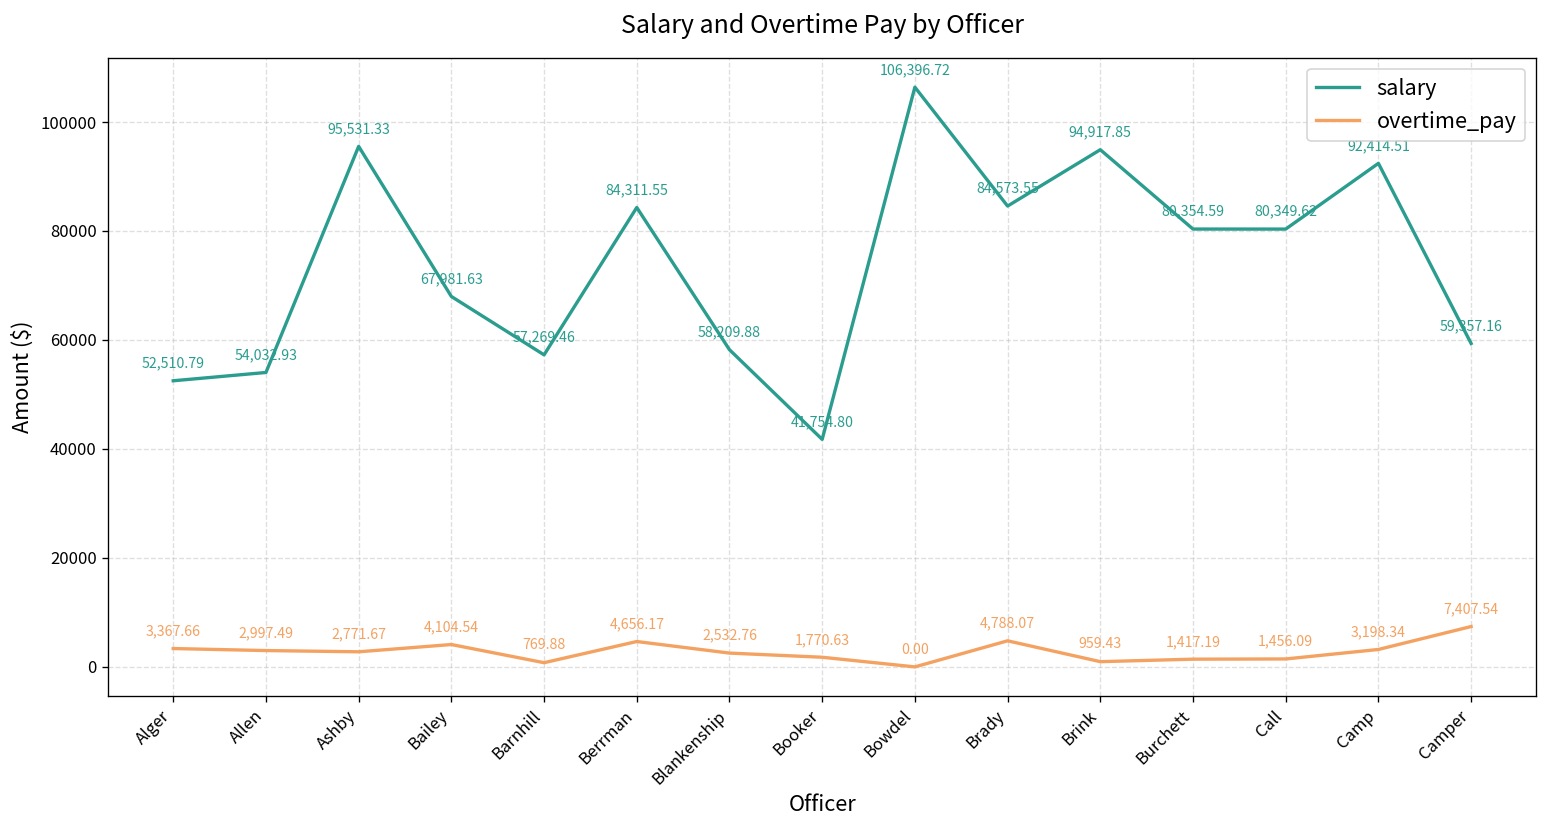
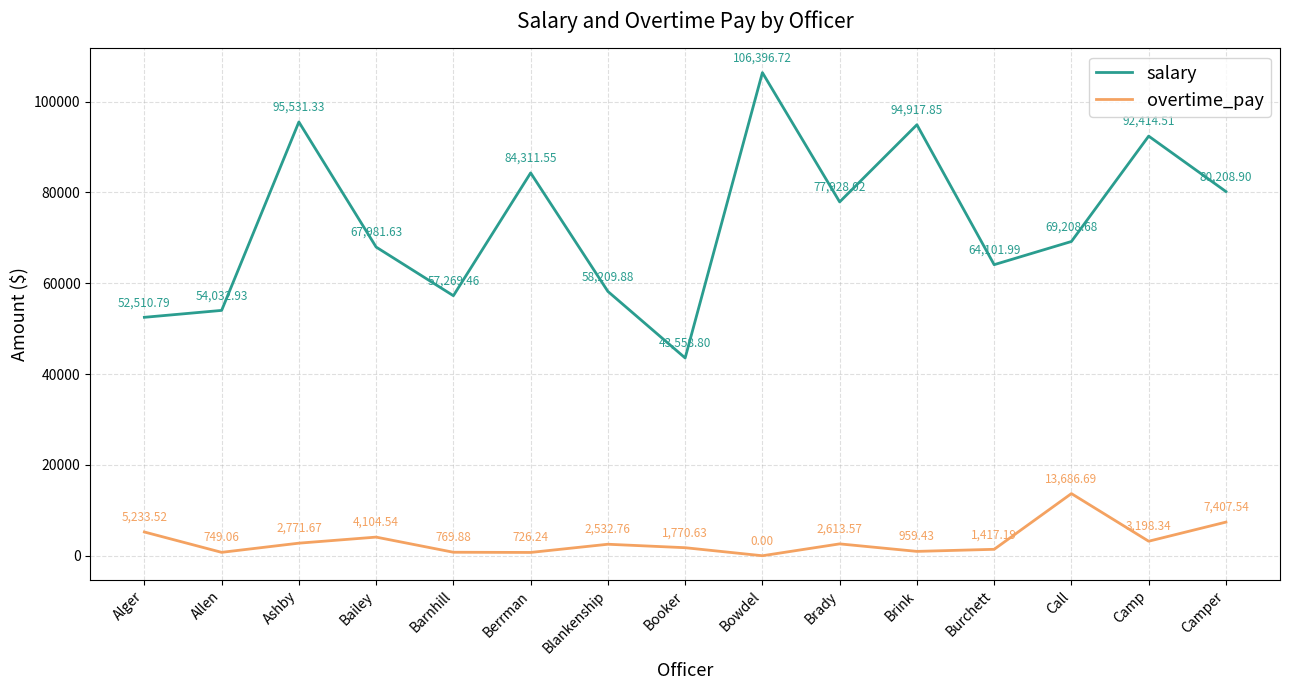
  {
    "salary": {
      "Alger": "52,510.79",
      "Allen": "54,032.93",
      "Ashby": "95,531.33",
      "Bailey": "67,981.63",
      "Barnhill": "57,269.46",
      "Berrman": "84,311.55",
      "Blankenship": "58,209.88",
-     "Booker": "41,754.80",
+     "Booker": "43,558.80",
      "Bowdel": "106,396.72",
-     "Brady": "84,573.55",
+     "Brady": "77,928.02",
      "Brink": "94,917.85",
-     "Burchett": "80,354.59",
-     "Call": "80,349.62",
-     "Camper": "59,357.16"
+     "Burchett": "64,101.99",
+     "Call": "69,208.68",
+     "Camper": "80,208.90"
    },
    "overtime_pay": {
-     "Alger": "3,367.66",
-     "Allen": "2,997.49",
+     "Alger": "5,233.52",
+     "Allen": "749.06",
      "Ashby": "2,771.67",
      "Bailey": "4,104.54",
      "Barnhill": "769.88",
-     "Berrman": "4,656.17",
+     "Berrman": "726.24",
      "Blankenship": "2,532.76",
      "Booker": "1,770.63",
      "Bowdel": "0.00",
-     "Brady": "4,788.07",
+     "Brady": "2,613.57",
      "Brink": "959.43",
      "Burchett": "1,417.19",
-     "Call": "1,456.09",
+     "Call": "13,686.69",
      "Camp": "3,198.34",
      "Camper": "7,407.54"
    }
  }
